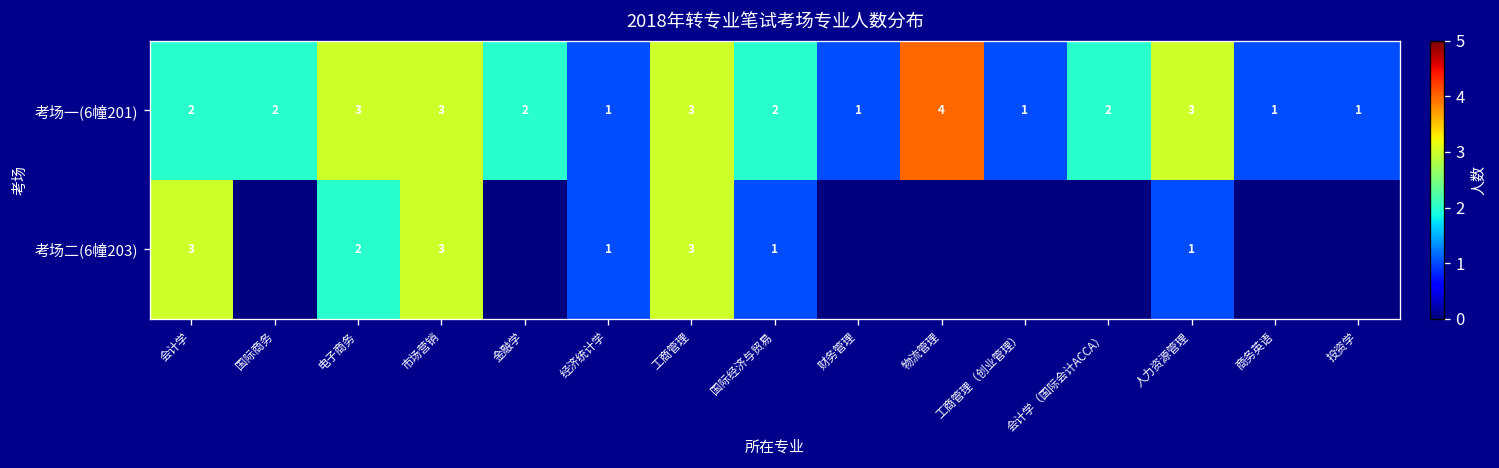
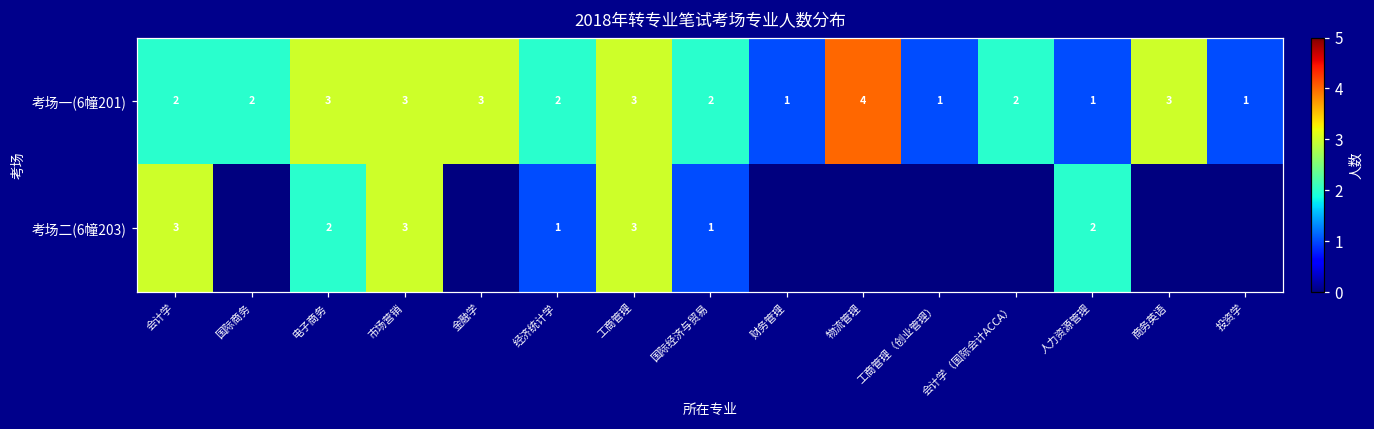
  {
    "考场一(6幢201)": {
      "会计学": 2,
      "国际商务": 2,
      "电子商务": 3,
      "市场营销": 3,
-     "金融学": 2,
-     "经济统计学": 1,
+     "金融学": 3,
+     "经济统计学": 2,
      "工商管理": 3,
      "国际经济与贸易": 2,
      "财务管理": 1,
      "物流管理": 4,
      "工商管理（创业管理）": 1,
      "会计学（国际会计ACCA）": 2,
-     "人力资源管理": 3,
-     "商务英语": 1,
+     "人力资源管理": 1,
+     "商务英语": 3,
      "投资学": 1
    },
    "考场二(6幢203)": {
      "会计学": 3,
      "电子商务": 2,
      "市场营销": 3,
      "经济统计学": 1,
      "工商管理": 3,
      "国际经济与贸易": 1,
-     "人力资源管理": 1
+     "人力资源管理": 2
    }
  }
